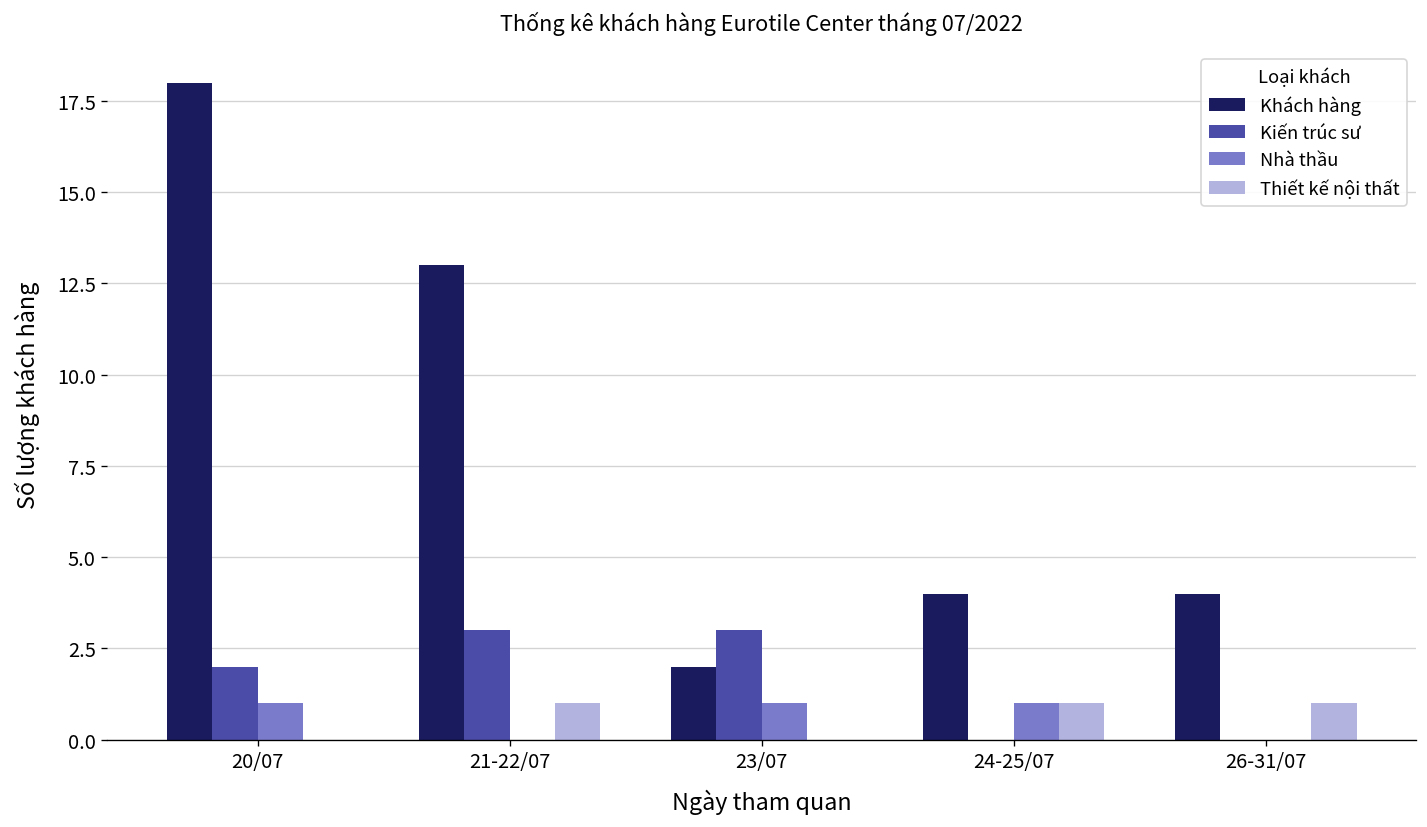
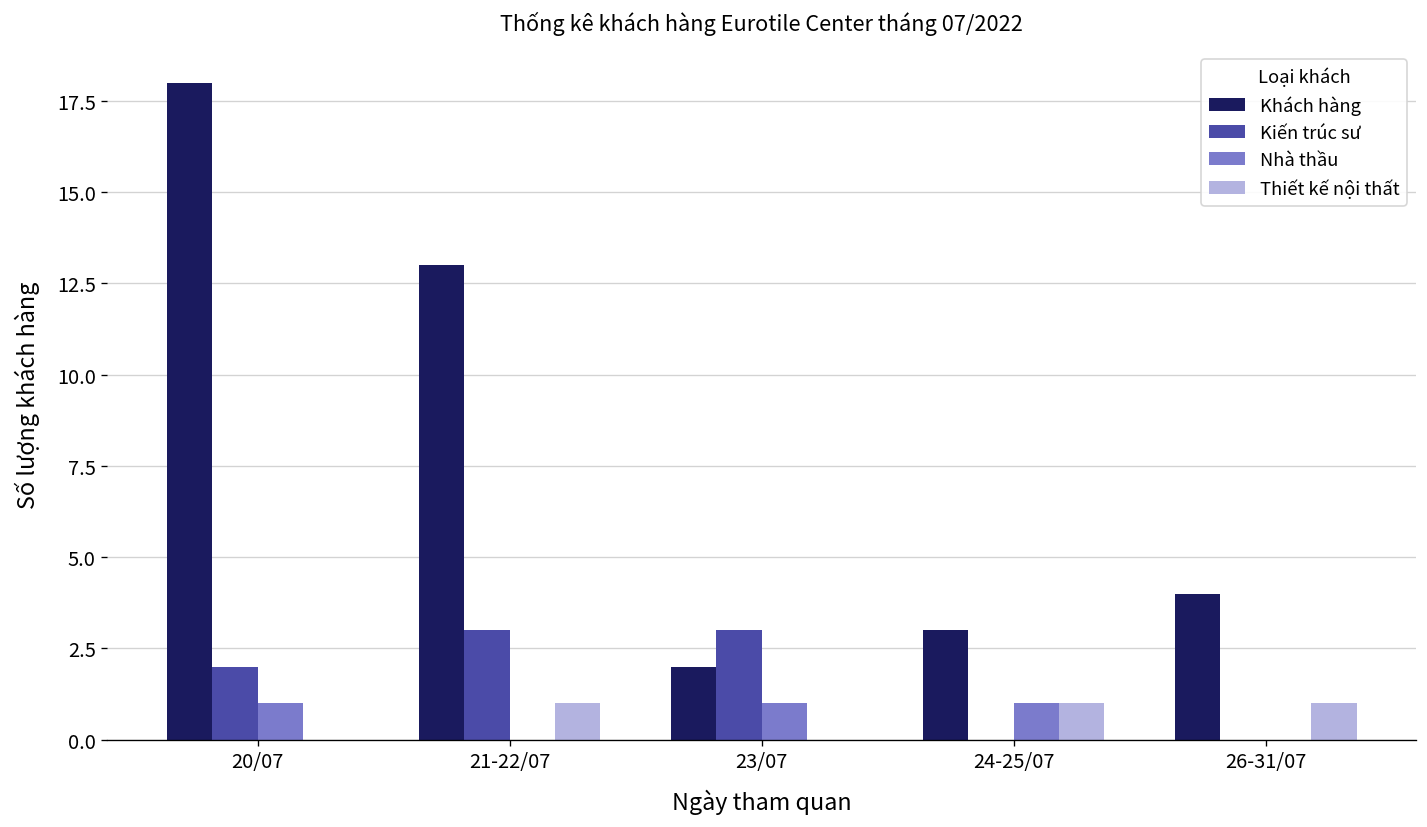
  {
    "Khách hàng": {
      "20/07": 18,
      "21-22/07": 13,
      "23/07": 2,
-     "24-25/07": 4,
+     "24-25/07": 3,
      "26-31/07": 4
    },
    "Kiến trúc sư": {
      "20/07": 2,
      "21-22/07": 3,
      "23/07": 3,
      "24-25/07": 0,
      "26-31/07": 0
    },
    "Nhà thầu": {
      "20/07": 1,
      "21-22/07": 0,
      "23/07": 1,
      "24-25/07": 1,
      "26-31/07": 0
    },
    "Thiết kế nội thất": {
      "20/07": 0,
      "21-22/07": 1,
      "23/07": 0,
      "24-25/07": 1,
      "26-31/07": 1
    }
  }
